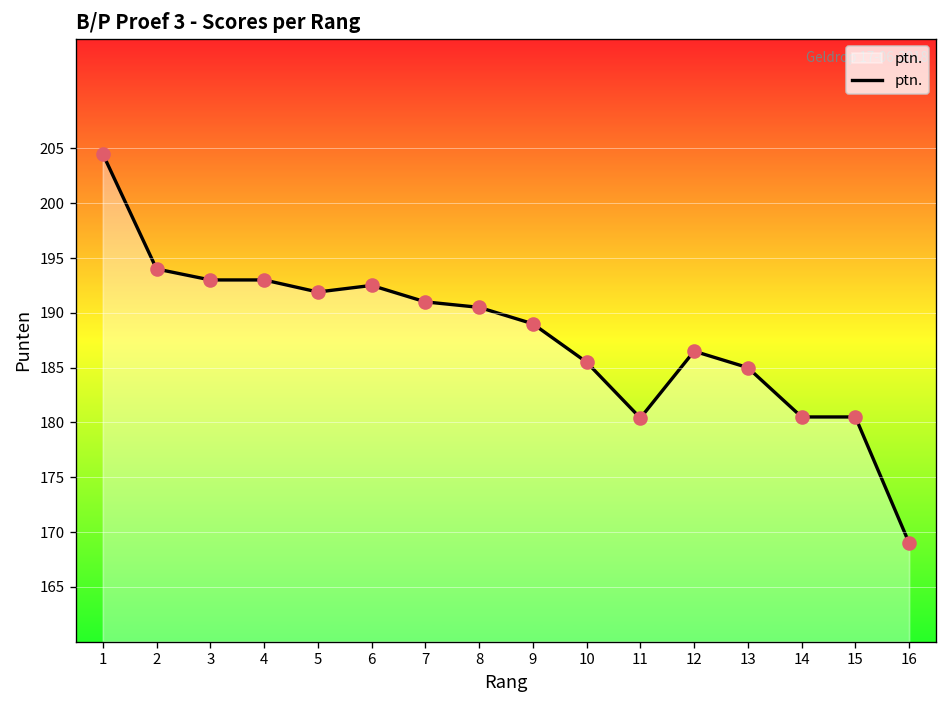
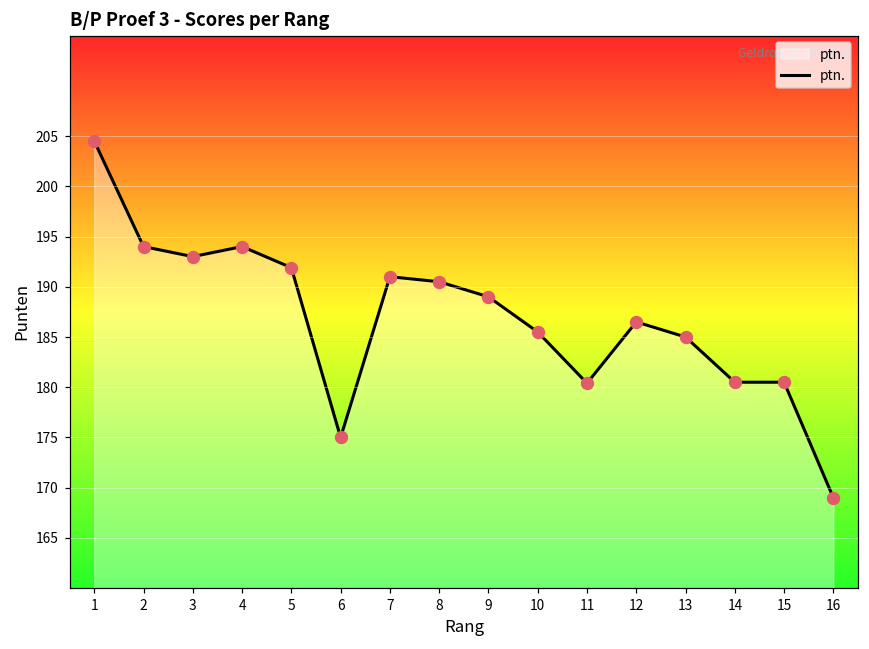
  {
    "1": 205,
    "2": 194,
    "3": 193,
-   "4": 193,
+   "4": 194,
    "5": 192,
-   "6": 193,
+   "6": 175,
    "7": 191,
    "8": 191,
    "9": 189,
    "10": 186,
    "11": 180,
    "12": 187,
    "13": 185,
    "14": 181,
    "15": 181,
    "16": 169
  }
